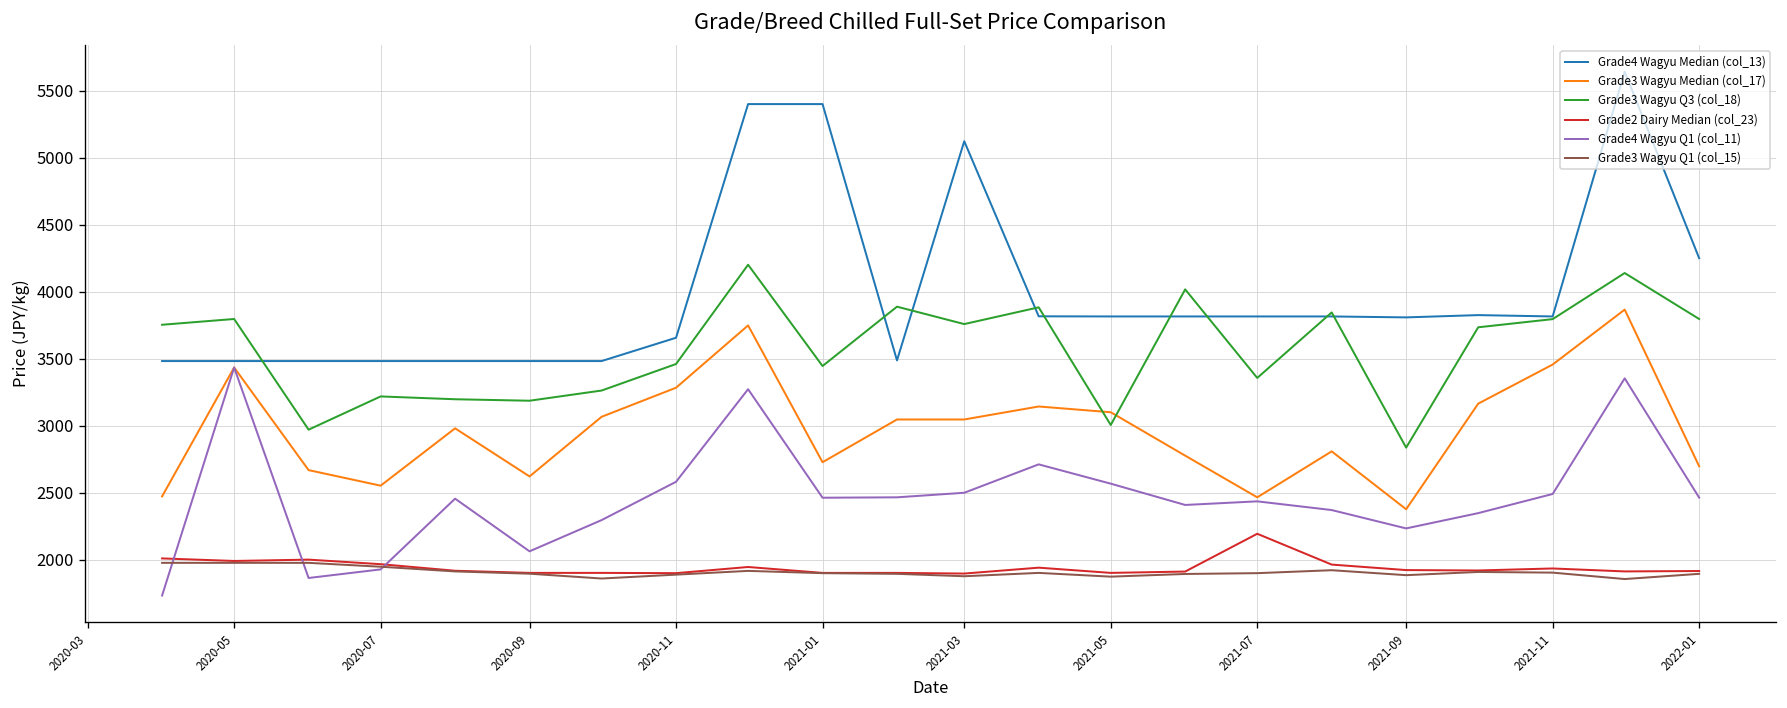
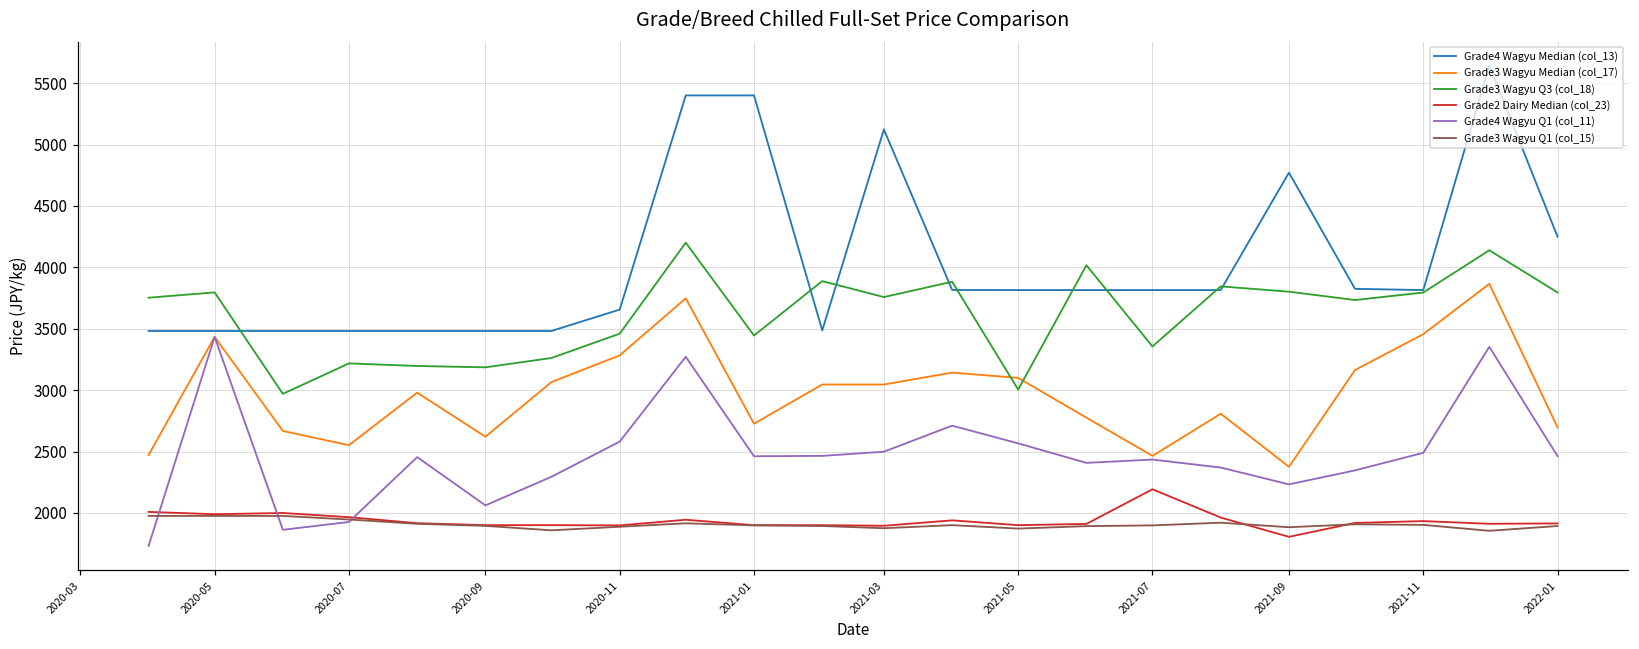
  {
    "Grade4 Wagyu Median (col_13)": {
      "2020-05": 3480,
      "2020-07": 3480,
      "2020-09": 3480,
      "2020-11": 3660,
      "2021-01": 5400,
      "2021-03": 5120,
      "2021-05": 3820,
      "2021-07": 3820,
-     "2021-09": 3810,
+     "2021-09": 4770,
      "2022-01": 4250
    },
    "Grade3 Wagyu Median (col_17)": {
      "2020-07": 2550,
      "2020-09": 2620,
      "2020-11": 3280,
      "2021-01": 2730,
      "2021-03": 3050,
      "2021-05": 3100,
      "2021-07": 2470,
      "2021-09": 2380,
      "2021-11": 3460,
      "2022-01": 2700
    },
    "Grade3 Wagyu Q3 (col_18)": {
      "2020-05": 3800,
      "2020-07": 3220,
      "2020-09": 3190,
      "2020-11": 3460,
      "2021-01": 3450,
      "2021-03": 3760,
      "2021-05": 3010,
      "2021-07": 3360,
-     "2021-09": 2840,
+     "2021-09": 3800,
      "2022-01": 3800
    },
    "Grade2 Dairy Median (col_23)": {
      "2021-05": 1900,
      "2021-07": 2190,
-     "2021-09": 1920,
+     "2021-09": 1810,
      "2021-11": 1930
    },
    "Grade4 Wagyu Q1 (col_11)": {
      "2020-09": 2060,
      "2020-11": 2580,
      "2021-01": 2460,
      "2021-03": 2500,
      "2021-05": 2570,
      "2021-07": 2440,
      "2021-09": 2230,
      "2021-11": 2490,
      "2022-01": 2460
    },
    "Grade3 Wagyu Q1 (col_15)": {
      "2021-05": 1870,
      "2021-07": 1900,
      "2021-09": 1880,
      "2021-11": 1900
    }
  }
